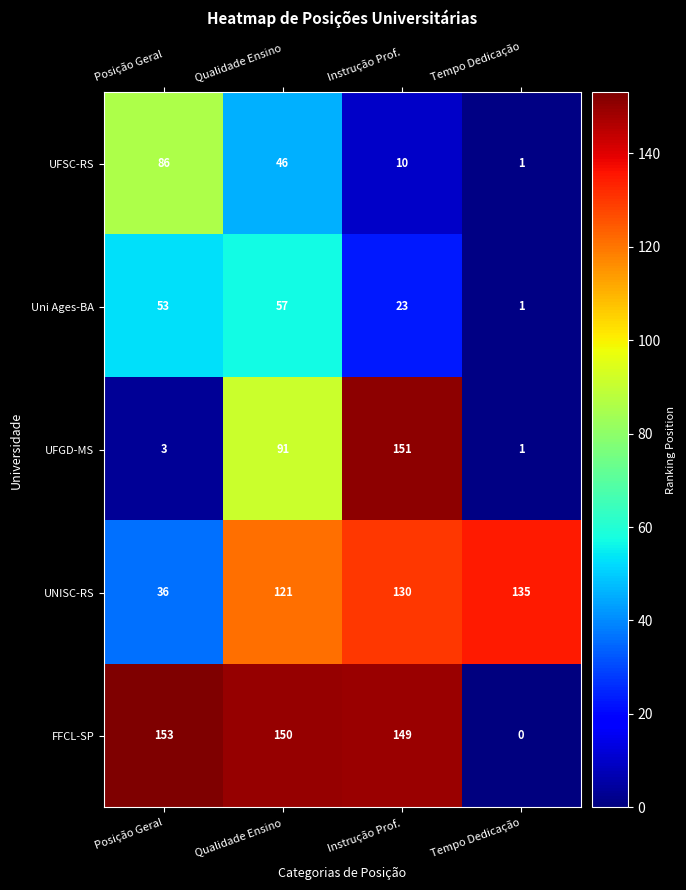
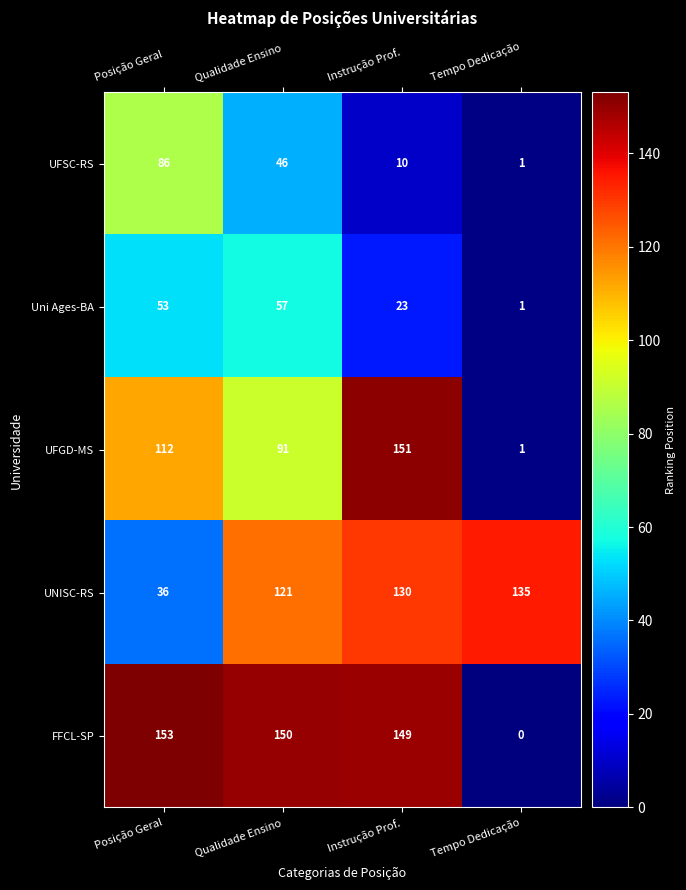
  {
    "UFSC-RS": {
      "Posição Geral": 86,
      "Qualidade Ensino": 46,
      "Instrução Prof.": 10,
      "Tempo Dedicação": 1
    },
    "Uni Ages-BA": {
      "Posição Geral": 53,
      "Qualidade Ensino": 57,
      "Instrução Prof.": 23,
      "Tempo Dedicação": 1
    },
    "UFGD-MS": {
-     "Posição Geral": 3,
+     "Posição Geral": 112,
      "Qualidade Ensino": 91,
      "Instrução Prof.": 151,
      "Tempo Dedicação": 1
    },
    "UNISC-RS": {
      "Posição Geral": 36,
      "Qualidade Ensino": 121,
      "Instrução Prof.": 130,
      "Tempo Dedicação": 135
    },
    "FFCL-SP": {
      "Posição Geral": 153,
      "Qualidade Ensino": 150,
      "Instrução Prof.": 149,
      "Tempo Dedicação": 0
    }
  }
